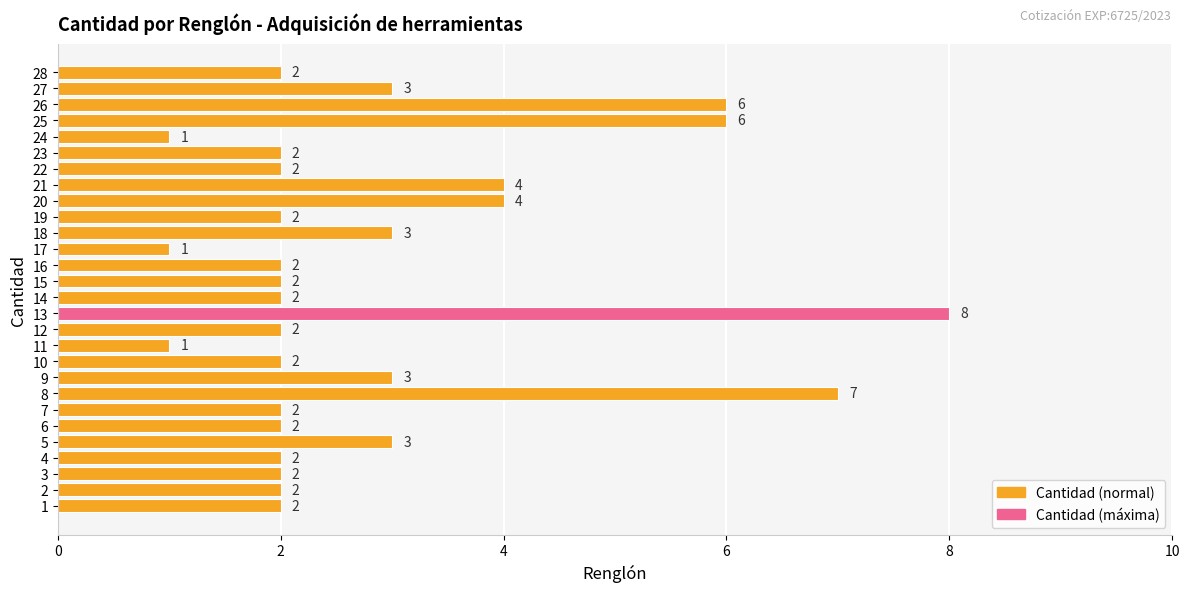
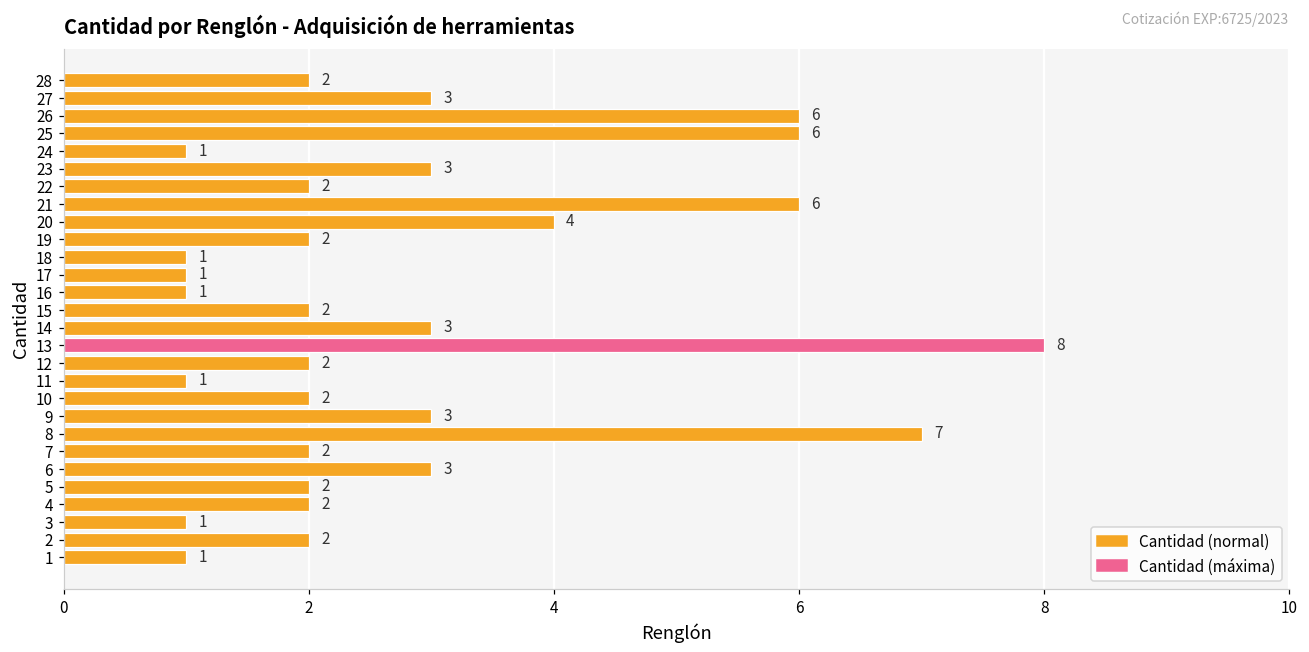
  {
    "28": 2,
    "27": 3,
    "26": 6,
    "25": 6,
    "24": 1,
-   "23": 2,
+   "23": 3,
    "22": 2,
-   "21": 4,
+   "21": 6,
    "20": 4,
    "19": 2,
-   "18": 3,
+   "18": 1,
    "17": 1,
-   "16": 2,
+   "16": 1,
    "15": 2,
-   "14": 2,
+   "14": 3,
    "13": 8,
    "12": 2,
    "11": 1,
    "10": 2,
    "9": 3,
    "8": 7,
    "7": 2,
-   "6": 2,
-   "5": 3,
+   "6": 3,
+   "5": 2,
    "4": 2,
-   "3": 2,
+   "3": 1,
    "2": 2,
-   "1": 2
+   "1": 1
  }
